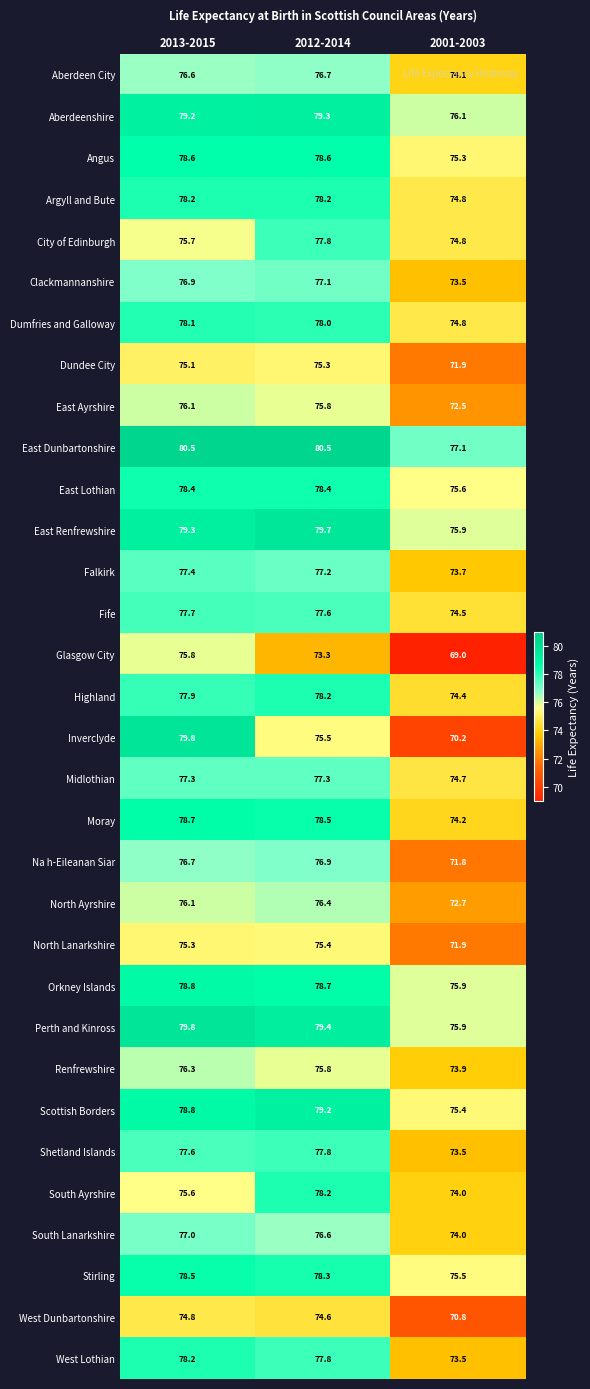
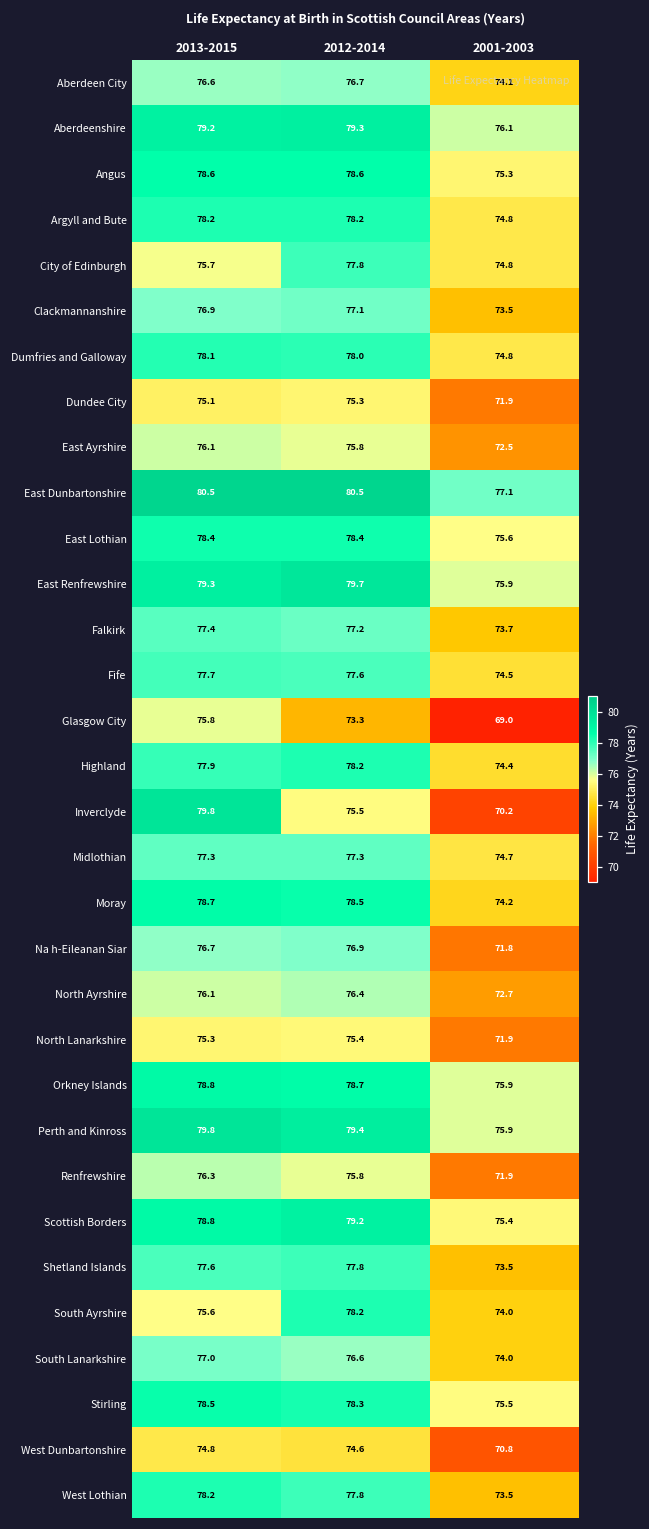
  {
    "Aberdeen City": {
      "2013-2015": 76.6,
      "2012-2014": 76.7
    },
    "Aberdeenshire": {
      "2013-2015": 79.2,
      "2012-2014": 79.3,
      "2001-2003": 76.1
    },
    "Angus": {
      "2013-2015": 78.6,
      "2012-2014": 78.6,
      "2001-2003": 75.3
    },
    "Argyll and Bute": {
      "2013-2015": 78.2,
      "2012-2014": 78.2,
      "2001-2003": 74.8
    },
    "City of Edinburgh": {
      "2013-2015": 75.7,
      "2012-2014": 77.8,
      "2001-2003": 74.8
    },
    "Clackmannanshire": {
      "2013-2015": 76.9,
      "2012-2014": 77.1,
      "2001-2003": 73.5
    },
    "Dumfries and Galloway": {
      "2013-2015": 78.1,
      "2012-2014": 78.0,
      "2001-2003": 74.8
    },
    "Dundee City": {
      "2013-2015": 75.1,
      "2012-2014": 75.3,
      "2001-2003": 71.9
    },
    "East Ayrshire": {
      "2013-2015": 76.1,
      "2012-2014": 75.8,
      "2001-2003": 72.5
    },
    "East Dunbartonshire": {
      "2013-2015": 80.5,
      "2012-2014": 80.5,
      "2001-2003": 77.1
    },
    "East Lothian": {
      "2013-2015": 78.4,
      "2012-2014": 78.4,
      "2001-2003": 75.6
    },
    "East Renfrewshire": {
      "2013-2015": 79.3,
      "2012-2014": 79.7,
      "2001-2003": 75.9
    },
    "Falkirk": {
      "2013-2015": 77.4,
      "2012-2014": 77.2,
      "2001-2003": 73.7
    },
    "Fife": {
      "2013-2015": 77.7,
      "2012-2014": 77.6,
      "2001-2003": 74.5
    },
    "Glasgow City": {
      "2013-2015": 75.8,
      "2012-2014": 73.3,
      "2001-2003": 69.0
    },
    "Highland": {
      "2013-2015": 77.9,
      "2012-2014": 78.2,
      "2001-2003": 74.4
    },
    "Inverclyde": {
      "2013-2015": 79.8,
      "2012-2014": 75.5,
      "2001-2003": 70.2
    },
    "Midlothian": {
      "2013-2015": 77.3,
      "2012-2014": 77.3,
      "2001-2003": 74.7
    },
    "Moray": {
      "2013-2015": 78.7,
      "2012-2014": 78.5,
      "2001-2003": 74.2
    },
    "Na h-Eileanan Siar": {
      "2013-2015": 76.7,
      "2012-2014": 76.9,
      "2001-2003": 71.8
    },
    "North Ayrshire": {
      "2013-2015": 76.1,
      "2012-2014": 76.4,
      "2001-2003": 72.7
    },
    "North Lanarkshire": {
      "2013-2015": 75.3,
      "2012-2014": 75.4,
      "2001-2003": 71.9
    },
    "Orkney Islands": {
      "2013-2015": 78.8,
      "2012-2014": 78.7,
      "2001-2003": 75.9
    },
    "Perth and Kinross": {
      "2013-2015": 79.8,
      "2012-2014": 79.4,
      "2001-2003": 75.9
    },
    "Renfrewshire": {
      "2013-2015": 76.3,
      "2012-2014": 75.8,
-     "2001-2003": 73.9
+     "2001-2003": 71.9
    },
    "Scottish Borders": {
      "2013-2015": 78.8,
      "2012-2014": 79.2,
      "2001-2003": 75.4
    },
    "Shetland Islands": {
      "2013-2015": 77.6,
      "2012-2014": 77.8,
      "2001-2003": 73.5
    },
    "South Ayrshire": {
      "2013-2015": 75.6,
      "2012-2014": 78.2,
      "2001-2003": 74.0
    },
    "South Lanarkshire": {
      "2013-2015": 77.0,
      "2012-2014": 76.6,
      "2001-2003": 74.0
    },
    "Stirling": {
      "2013-2015": 78.5,
      "2012-2014": 78.3,
      "2001-2003": 75.5
    },
    "West Dunbartonshire": {
      "2013-2015": 74.8,
      "2012-2014": 74.6,
      "2001-2003": 70.8
    },
    "West Lothian": {
      "2013-2015": 78.2,
      "2012-2014": 77.8,
      "2001-2003": 73.5
    }
  }
